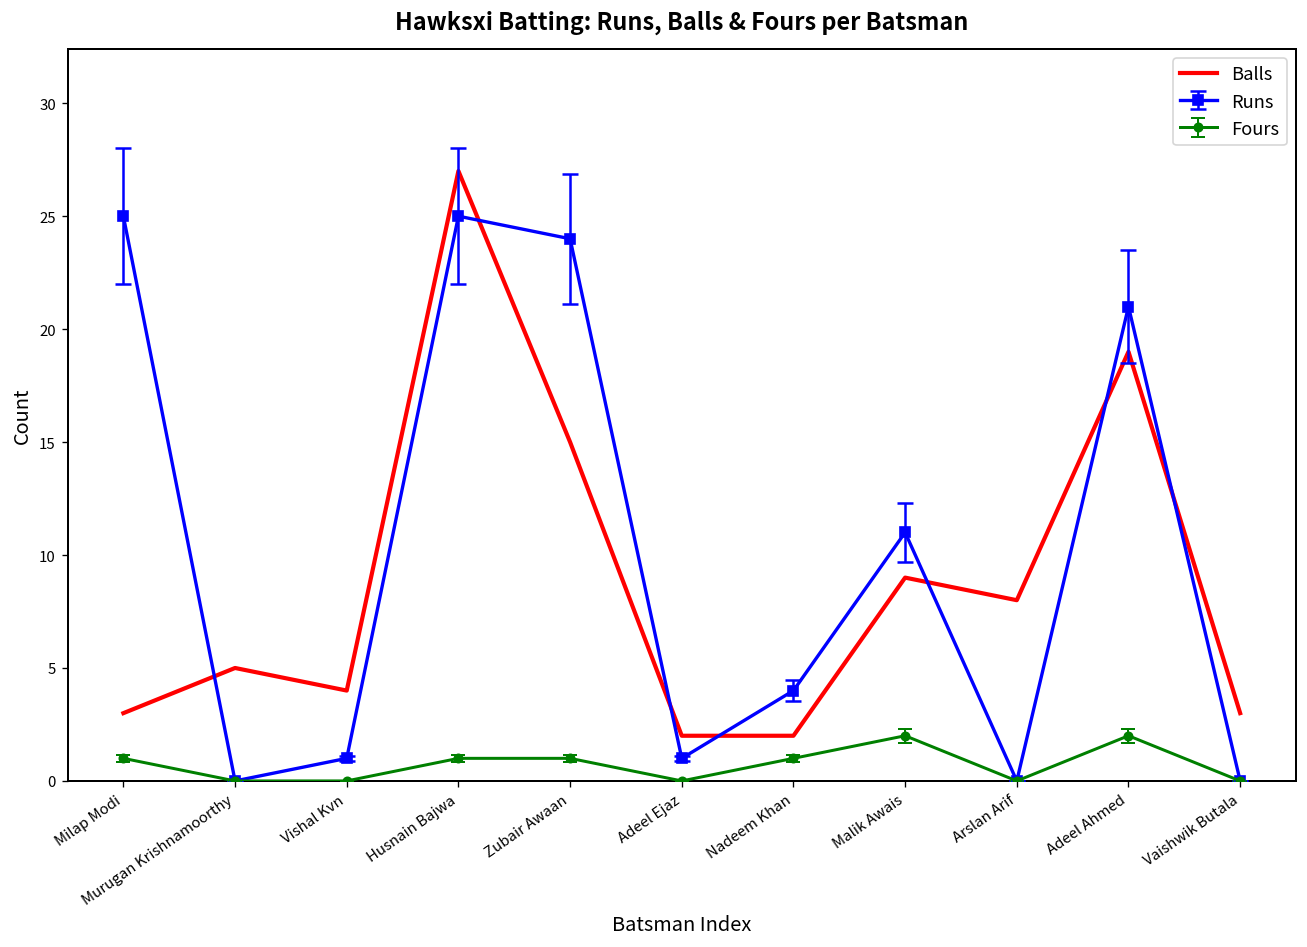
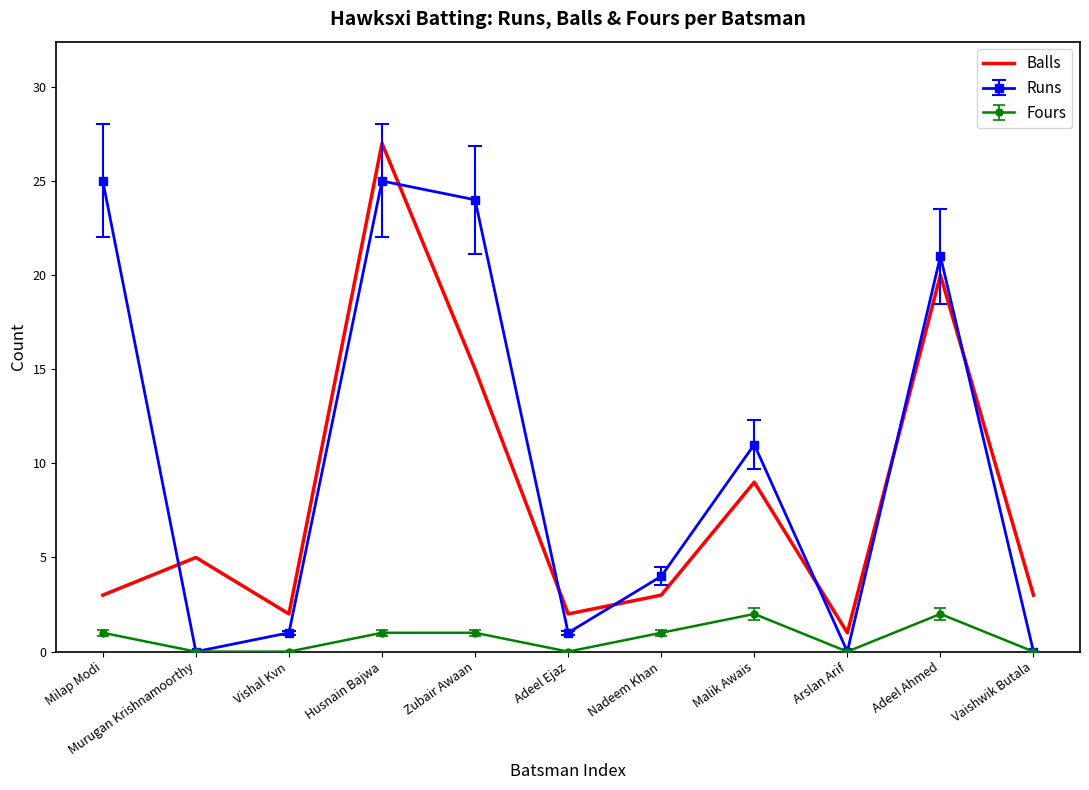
  {
    "Balls": {
      "Milap Modi": 3,
      "Murugan Krishnamoorthy": 5,
-     "Vishal Kvn": 4,
+     "Vishal Kvn": 2,
      "Husnain Bajwa": 27,
      "Zubair Awaan": 15,
      "Adeel Ejaz": 2,
-     "Nadeem Khan": 2,
+     "Nadeem Khan": 3,
      "Malik Awais": 9,
-     "Arslan Arif": 8,
-     "Adeel Ahmed": 19,
+     "Arslan Arif": 1,
+     "Adeel Ahmed": 20,
      "Vaishwik Butala": 3
    }
  }
